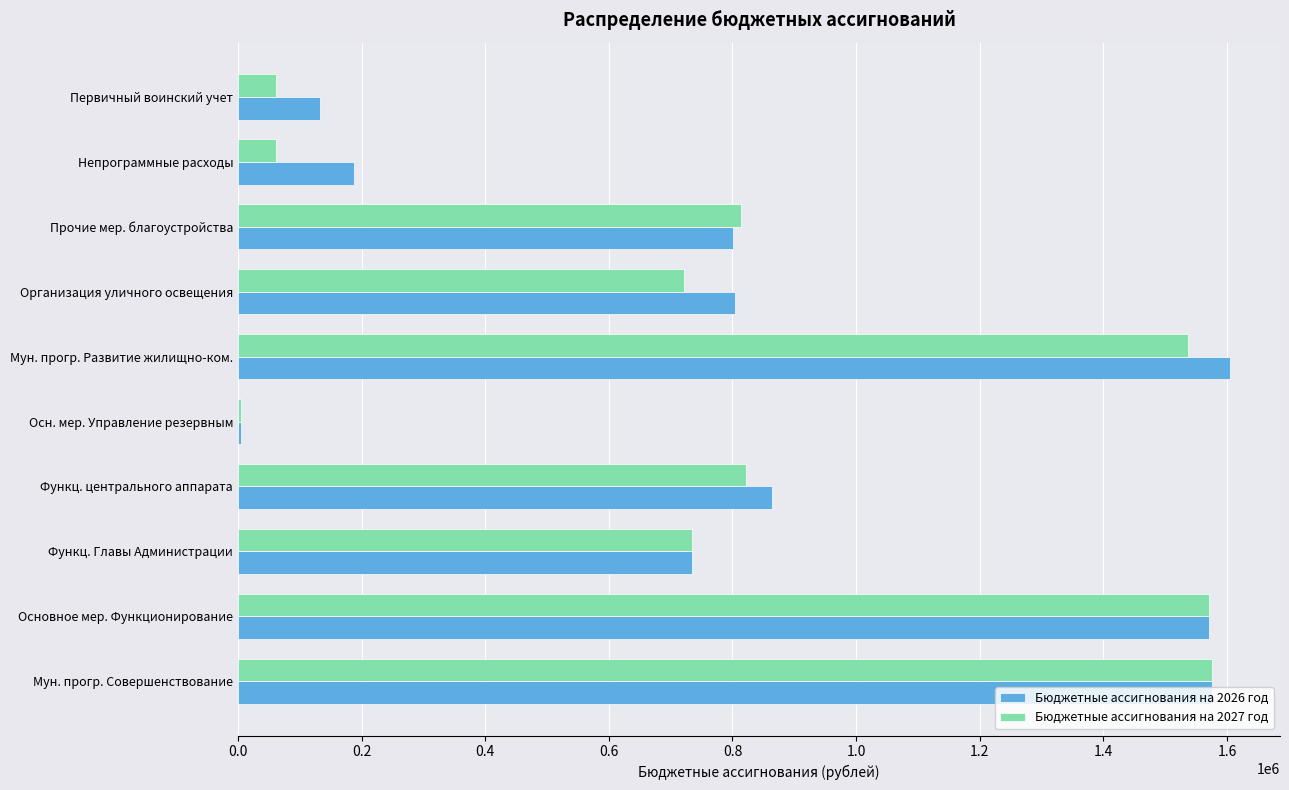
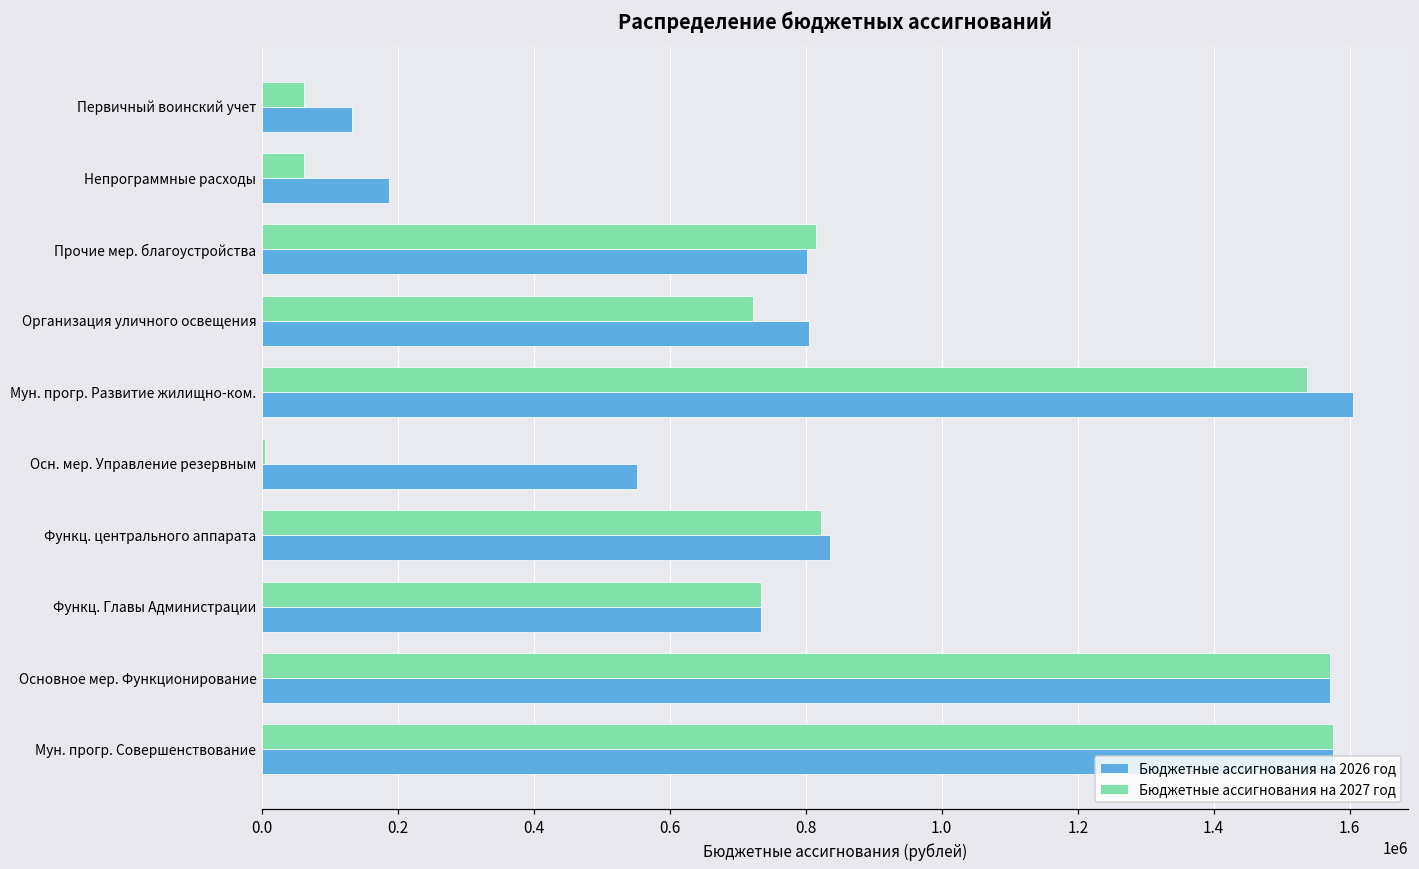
  {
    "Бюджетные ассигнования на 2026 год": {
      "Первичный воинский учет": 130000,
      "Непрограммные расходы": 190000,
      "Прочие мер. благоустройства": 800000,
      "Организация уличного освещения": 800000,
      "Мун. прогр. Развитие жилищно-ком.": 1610000,
-     "Осн. мер. Управление резервным": 10000,
-     "Функц. центрального аппарата": 860000,
+     "Осн. мер. Управление резервным": 550000,
+     "Функц. центрального аппарата": 840000,
      "Функц. Главы Администрации": 730000,
      "Основное мер. Функционирование": 1570000
    },
    "Бюджетные ассигнования на 2027 год": {
      "Первичный воинский учет": 60000,
      "Непрограммные расходы": 60000,
      "Прочие мер. благоустройства": 810000,
      "Организация уличного освещения": 720000,
      "Мун. прогр. Развитие жилищно-ком.": 1540000,
      "Осн. мер. Управление резервным": 10000,
      "Функц. центрального аппарата": 820000,
      "Функц. Главы Администрации": 730000,
      "Основное мер. Функционирование": 1570000,
      "Мун. прогр. Совершенствование": 1580000
    }
  }
